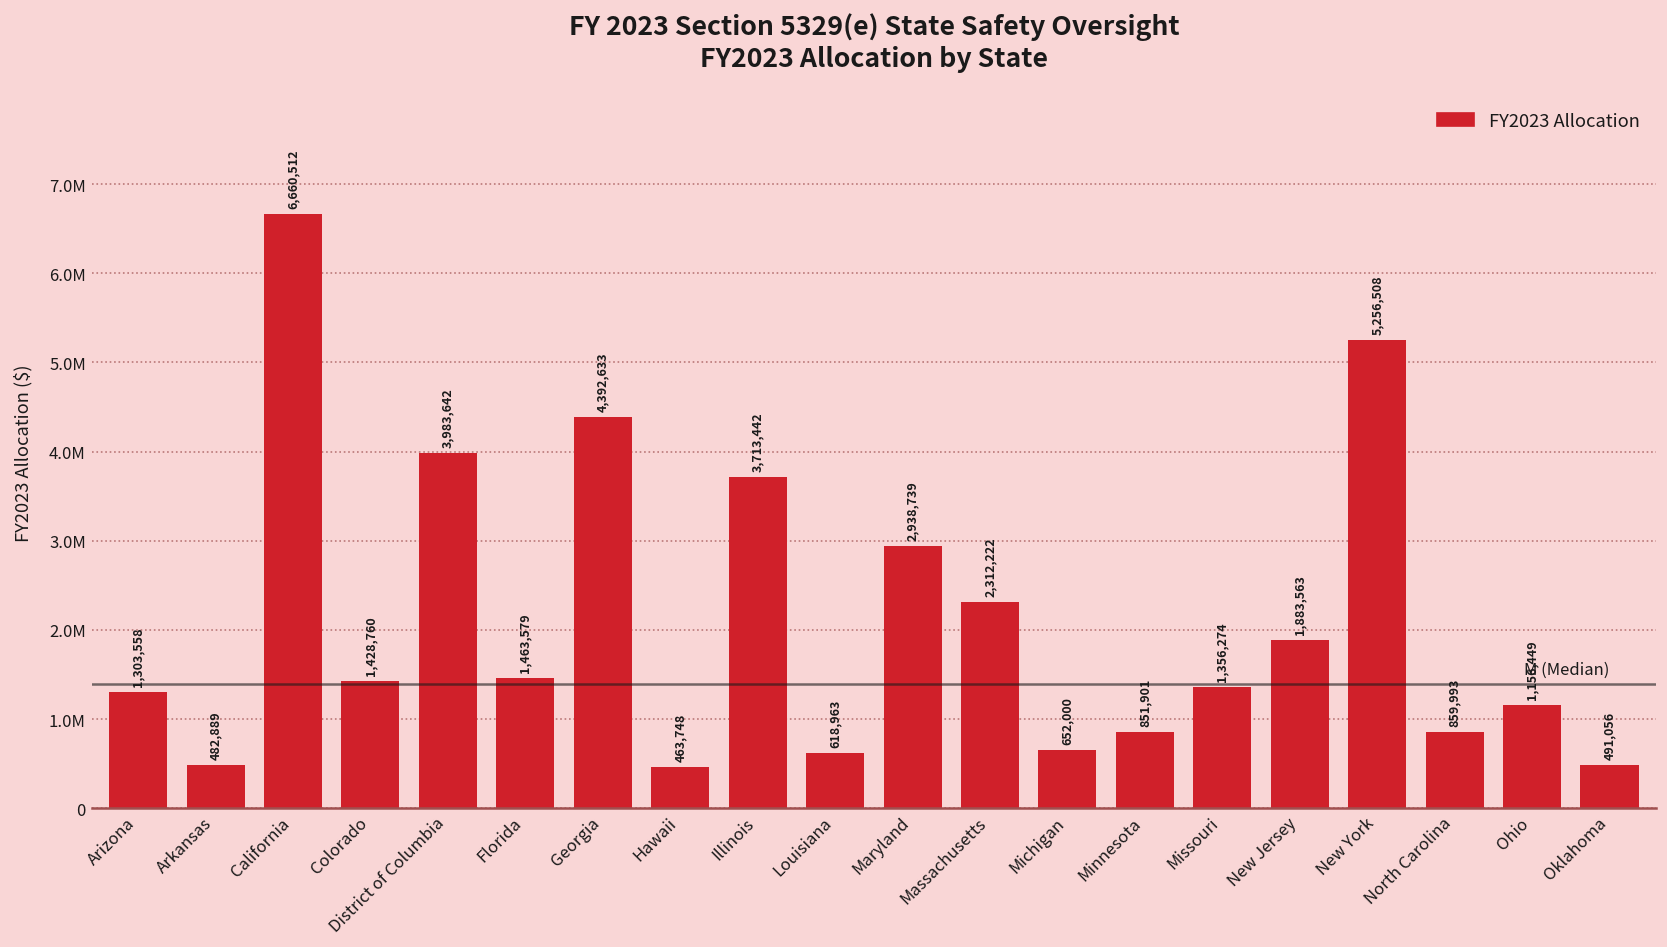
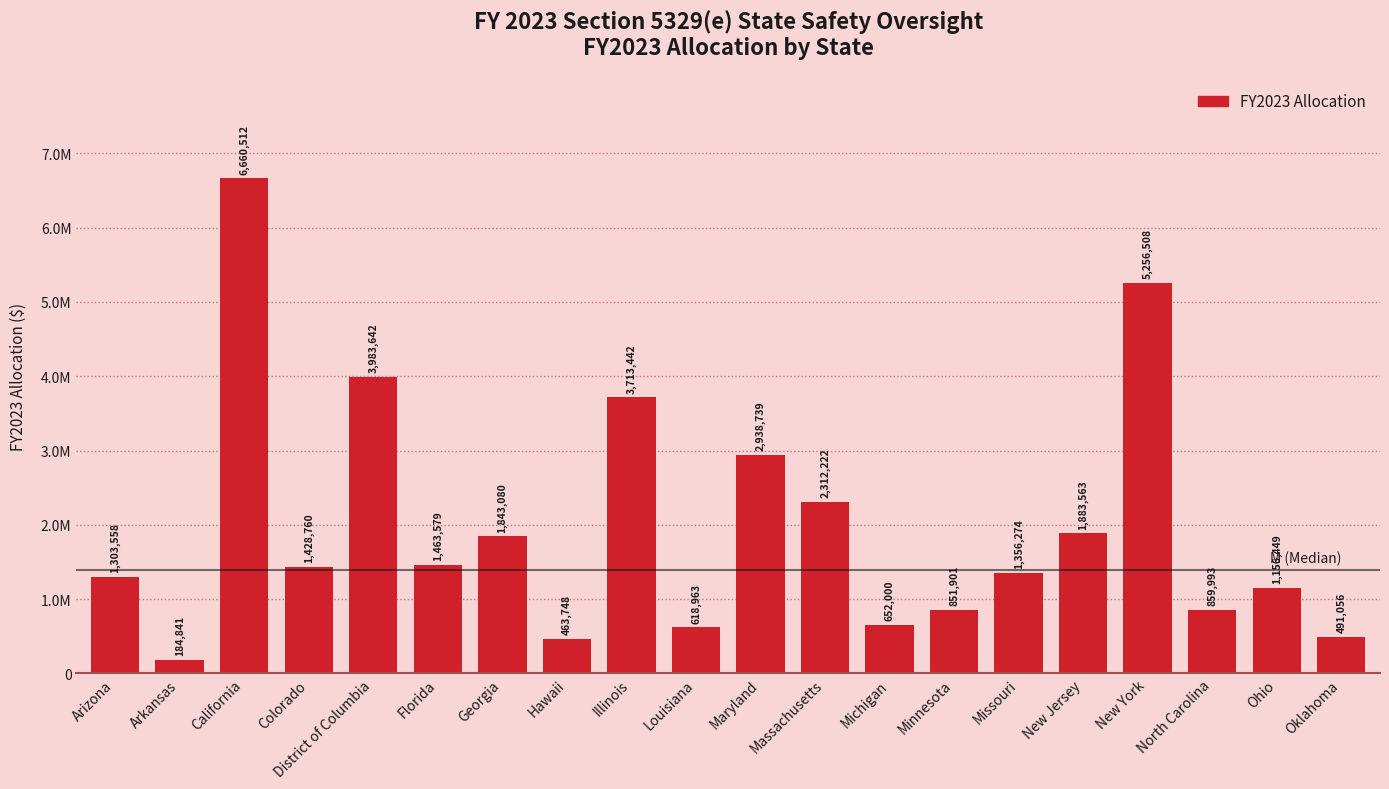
  {
    "Arizona": "1,303,558",
-   "Arkansas": "482,889",
+   "Arkansas": "184,841",
    "California": "6,660,512",
    "Colorado": "1,428,760",
    "District of Columbia": "3,983,642",
    "Florida": "1,463,579",
-   "Georgia": "4,392,633",
+   "Georgia": "1,843,080",
    "Hawaii": "463,748",
    "Illinois": "3,713,442",
    "Louisiana": "618,963",
    "Maryland": "2,938,739",
    "Massachusetts": "2,312,222",
    "Michigan": "652,000",
    "Minnesota": "851,901",
    "Missouri": "1,356,274",
    "New Jersey": "1,883,563",
    "New York": "5,256,508",
    "North Carolina": "859,993",
    "Oklahoma": "491,056"
  }
